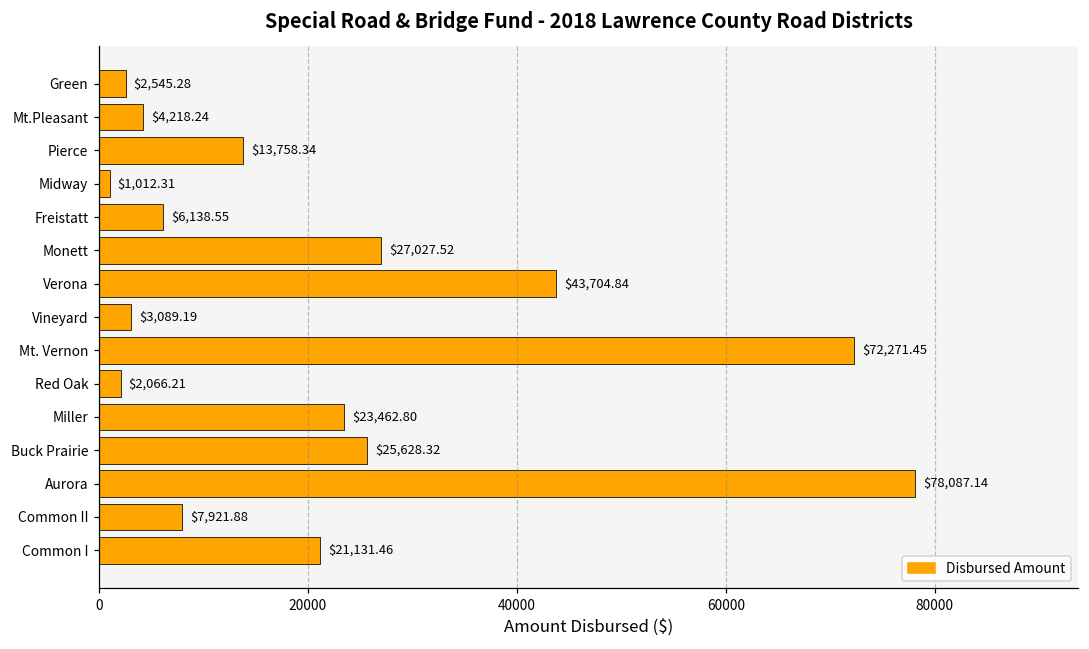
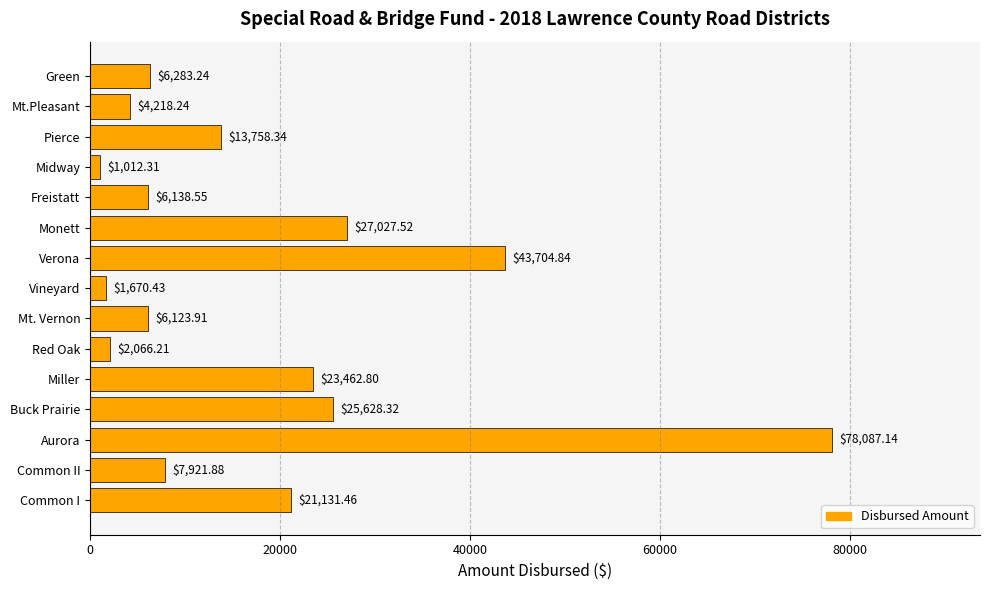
  {
-   "Green": "$2,545.28",
+   "Green": "$6,283.24",
    "Mt.Pleasant": "$4,218.24",
    "Pierce": "$13,758.34",
    "Midway": "$1,012.31",
    "Freistatt": "$6,138.55",
    "Monett": "$27,027.52",
    "Verona": "$43,704.84",
-   "Vineyard": "$3,089.19",
-   "Mt. Vernon": "$72,271.45",
+   "Vineyard": "$1,670.43",
+   "Mt. Vernon": "$6,123.91",
    "Red Oak": "$2,066.21",
    "Miller": "$23,462.80",
    "Buck Prairie": "$25,628.32",
    "Aurora": "$78,087.14",
    "Common II": "$7,921.88",
    "Common I": "$21,131.46"
  }
